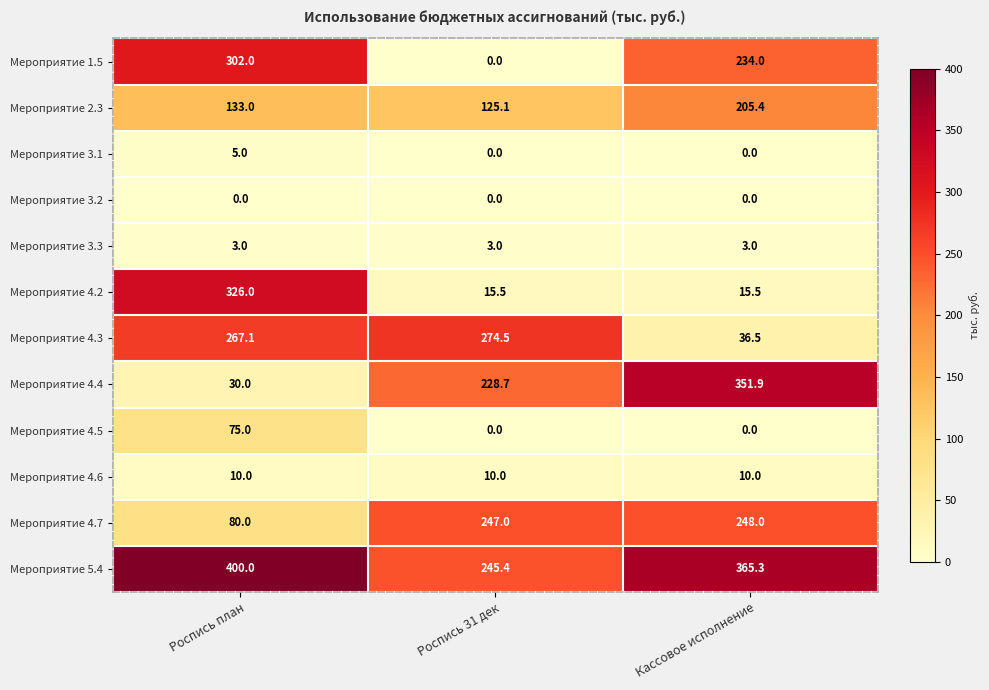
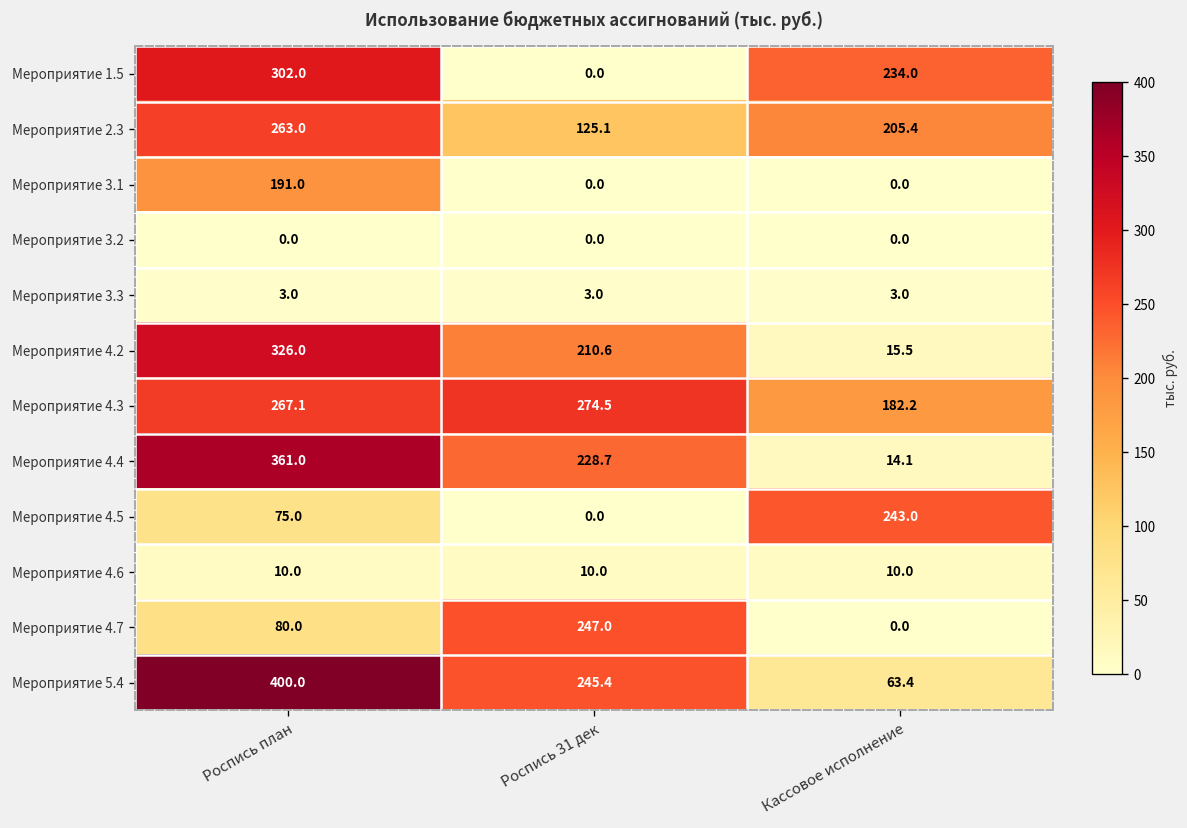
  {
    "Мероприятие 1.5": {
      "Роспись план": 302.0,
      "Роспись 31 дек": 0.0,
      "Кассовое исполнение": 234.0
    },
    "Мероприятие 2.3": {
-     "Роспись план": 133.0,
+     "Роспись план": 263.0,
      "Роспись 31 дек": 125.1,
      "Кассовое исполнение": 205.4
    },
    "Мероприятие 3.1": {
-     "Роспись план": 5.0,
+     "Роспись план": 191.0,
      "Роспись 31 дек": 0.0,
      "Кассовое исполнение": 0.0
    },
    "Мероприятие 3.2": {
      "Роспись план": 0.0,
      "Роспись 31 дек": 0.0,
      "Кассовое исполнение": 0.0
    },
    "Мероприятие 3.3": {
      "Роспись план": 3.0,
      "Роспись 31 дек": 3.0,
      "Кассовое исполнение": 3.0
    },
    "Мероприятие 4.2": {
      "Роспись план": 326.0,
-     "Роспись 31 дек": 15.5,
+     "Роспись 31 дек": 210.6,
      "Кассовое исполнение": 15.5
    },
    "Мероприятие 4.3": {
      "Роспись план": 267.1,
      "Роспись 31 дек": 274.5,
-     "Кассовое исполнение": 36.5
+     "Кассовое исполнение": 182.2
    },
    "Мероприятие 4.4": {
-     "Роспись план": 30.0,
+     "Роспись план": 361.0,
      "Роспись 31 дек": 228.7,
-     "Кассовое исполнение": 351.9
+     "Кассовое исполнение": 14.1
    },
    "Мероприятие 4.5": {
      "Роспись план": 75.0,
      "Роспись 31 дек": 0.0,
-     "Кассовое исполнение": 0.0
+     "Кассовое исполнение": 243.0
    },
    "Мероприятие 4.6": {
      "Роспись план": 10.0,
      "Роспись 31 дек": 10.0,
      "Кассовое исполнение": 10.0
    },
    "Мероприятие 4.7": {
      "Роспись план": 80.0,
      "Роспись 31 дек": 247.0,
-     "Кассовое исполнение": 248.0
+     "Кассовое исполнение": 0.0
    },
    "Мероприятие 5.4": {
      "Роспись план": 400.0,
      "Роспись 31 дек": 245.4,
-     "Кассовое исполнение": 365.3
+     "Кассовое исполнение": 63.4
    }
  }
